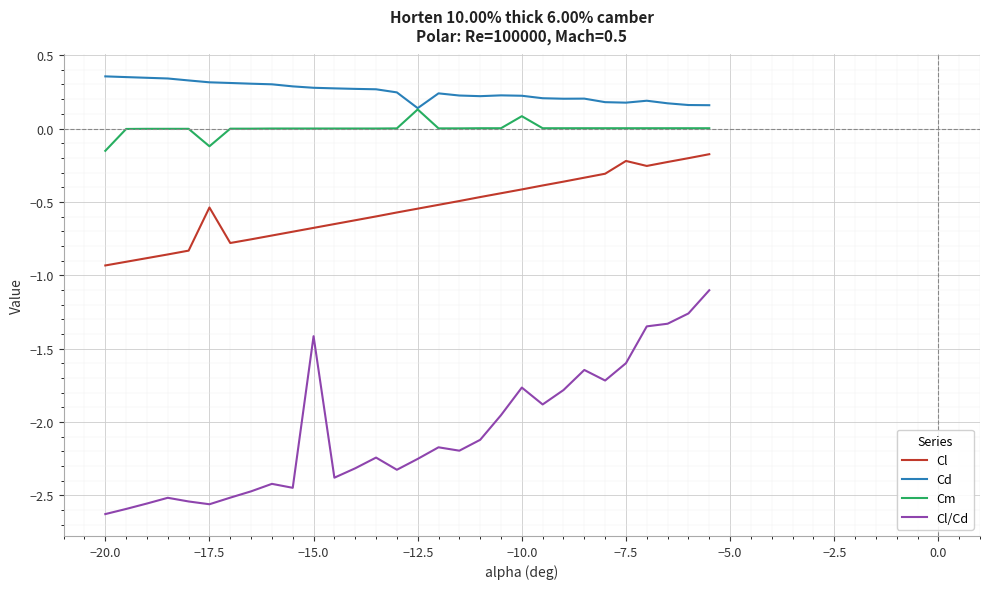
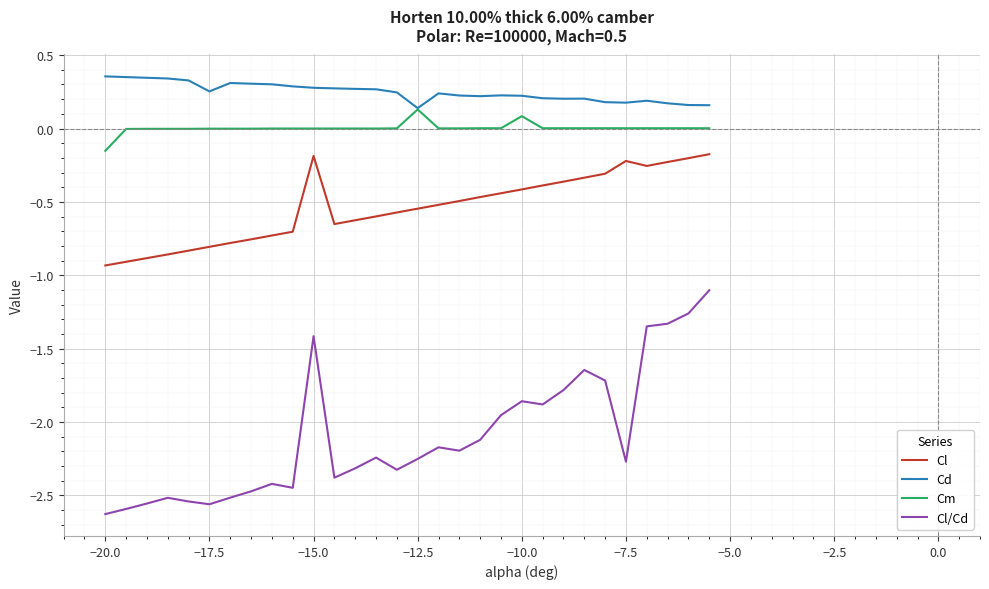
  {
    "Cl": {
      "−20.0": -0.93,
-     "−17.5": -0.54,
-     "−15.0": -0.68,
+     "−17.5": -0.81,
+     "−15.0": -0.19,
      "−12.5": -0.55,
      "−10.0": -0.42,
      "−7.5": -0.22
    },
    "Cd": {
      "−20.0": 0.36,
-     "−17.5": 0.31,
+     "−17.5": 0.25,
      "−15.0": 0.28,
      "−10.0": 0.22,
      "−7.5": 0.18
    },
    "Cm": {
      "−20.0": -0.15,
-     "−17.5": -0.12,
+     "−17.5": 0.00,
      "−15.0": 0.00,
      "−10.0": 0.08,
      "−7.5": 0.00
    },
    "Cl/Cd": {
      "−20.0": -2.63,
      "−17.5": -2.56,
      "−15.0": -1.42,
      "−12.5": -2.25,
-     "−10.0": -1.77,
-     "−7.5": -1.60
+     "−10.0": -1.86,
+     "−7.5": -2.27
    }
  }
